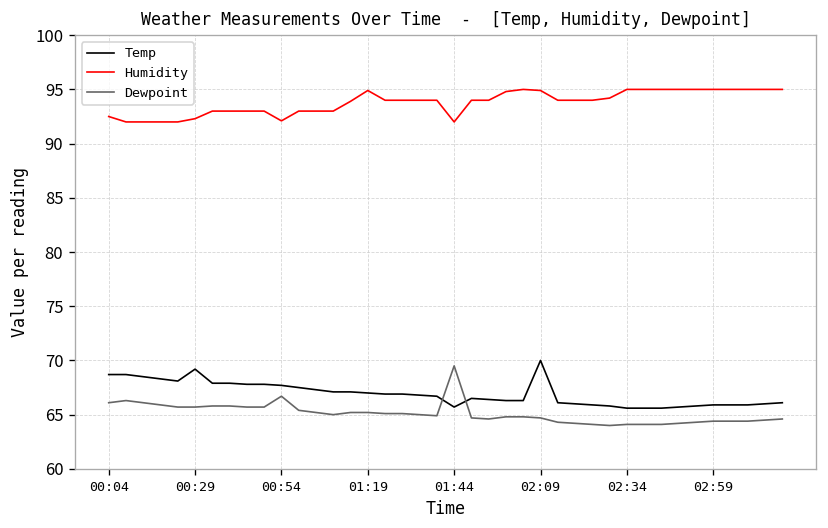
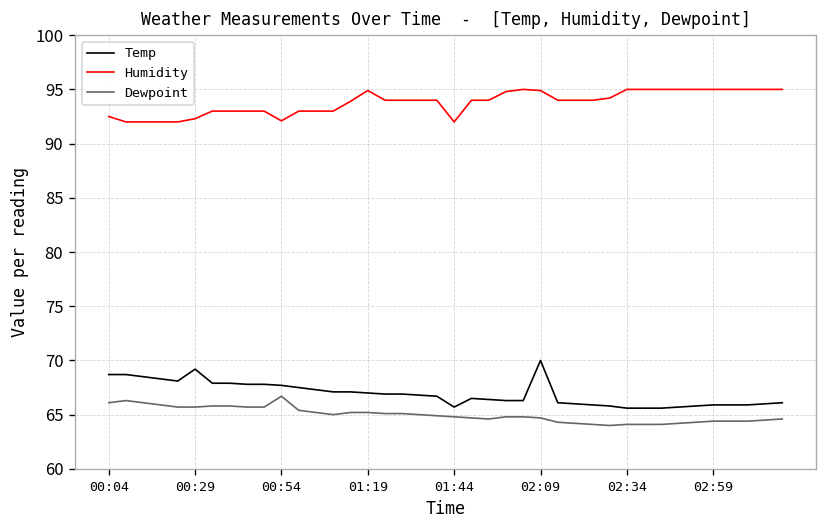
  {
    "Temp": {
      "00:04": 69,
      "00:29": 69,
      "00:54": 68,
      "01:19": 67,
      "01:44": 66,
      "02:09": 70,
      "02:34": 66,
      "02:59": 66
    },
    "Humidity": {
      "00:04": 93,
      "00:29": 92,
      "00:54": 92,
      "01:19": 95,
      "01:44": 92,
      "02:09": 95,
      "02:34": 95,
      "02:59": 95
    },
    "Dewpoint": {
      "00:04": 66,
      "00:29": 66,
      "00:54": 67,
      "01:19": 65,
-     "01:44": 70,
+     "01:44": 65,
      "02:09": 65,
      "02:34": 64,
      "02:59": 64
    }
  }
